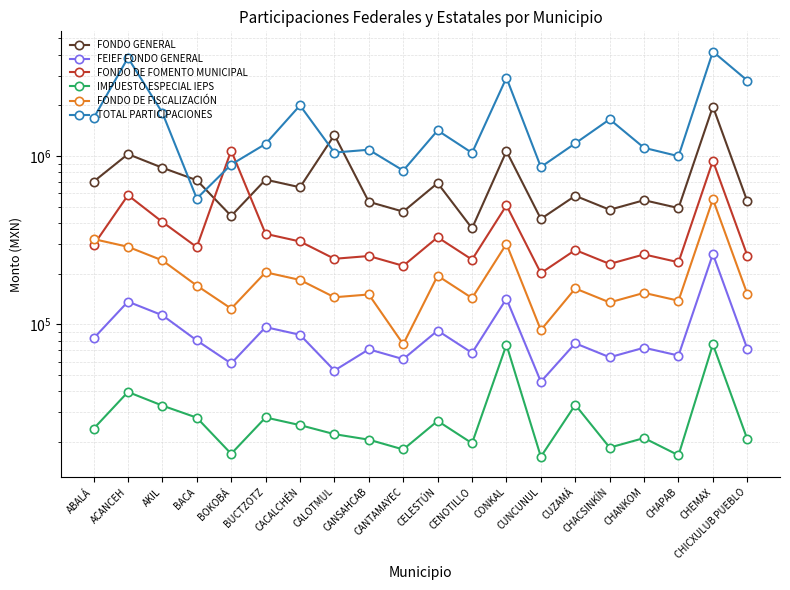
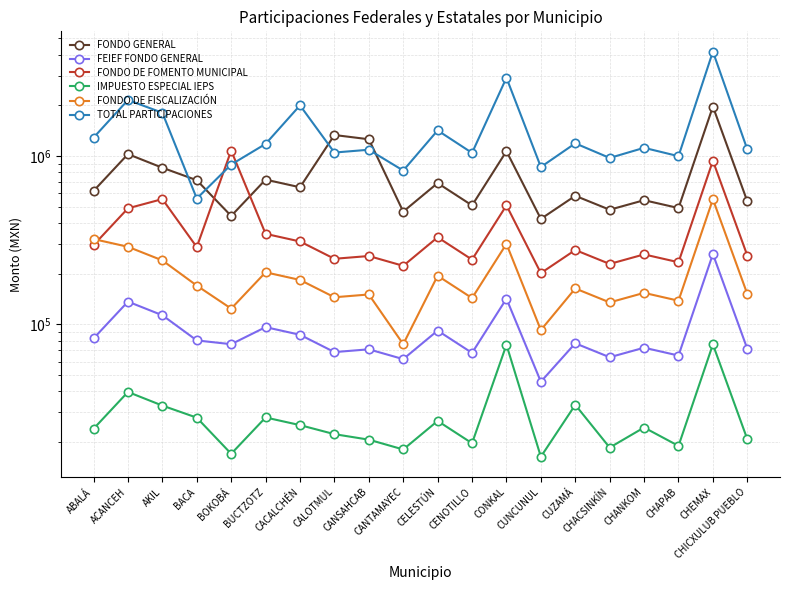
  {
    "FONDO GENERAL": {
-     "ABALÁ": 700000,
+     "ABALÁ": 620000,
      "ACANCEH": 1000000,
      "AKIL": 900000,
      "BACA": 720000,
      "BOKOBÁ": 440000,
      "BUCTZOTZ": 720000,
      "CACALCHÉN": 650000,
      "CALOTMUL": 1300000,
-     "CANSAHCAB": 530000,
+     "CANSAHCAB": 1300000,
      "CANTAMAYEC": 470000,
      "CELESTÚN": 690000,
-     "CENOTILLO": 370000,
+     "CENOTILLO": 510000,
      "CONKAL": 1100000,
      "CUNCUNUL": 420000,
      "CUZAMÁ": 580000,
      "CHACSINKÍN": 480000,
      "CHANKOM": 550000,
      "CHAPAB": 490000,
      "CHEMAX": 2000000,
      "CHICXULUB PUEBLO": 540000
    },
    "FEIEF FONDO GENERAL": {
      "ABALÁ": 80000,
      "ACANCEH": 140000,
      "AKIL": 110000,
      "BACA": 80000,
-     "BOKOBÁ": 58000,
+     "BOKOBÁ": 80000,
      "BUCTZOTZ": 100000,
      "CACALCHÉN": 90000,
-     "CALOTMUL": 53000,
+     "CALOTMUL": 68000,
      "CANSAHCAB": 71000,
      "CANTAMAYEC": 62000,
      "CELESTÚN": 90000,
      "CENOTILLO": 68000,
      "CONKAL": 140000,
      "CUNCUNUL": 46000,
      "CUZAMÁ": 80000,
      "CHACSINKÍN": 64000,
      "CHANKOM": 73000,
      "CHAPAB": 65000,
      "CHEMAX": 260000,
      "CHICXULUB PUEBLO": 71000
    },
    "FONDO DE FOMENTO MUNICIPAL": {
      "ABALÁ": 300000,
-     "ACANCEH": 580000,
-     "AKIL": 410000,
+     "ACANCEH": 490000,
+     "AKIL": 550000,
      "BACA": 290000,
      "BOKOBÁ": 1100000,
      "BUCTZOTZ": 340000,
      "CACALCHÉN": 310000,
      "CALOTMUL": 240000,
      "CANSAHCAB": 250000,
      "CANTAMAYEC": 220000,
      "CELESTÚN": 330000,
      "CENOTILLO": 240000,
      "CONKAL": 510000,
      "CUNCUNUL": 200000,
      "CUZAMÁ": 280000,
      "CHACSINKÍN": 230000,
      "CHANKOM": 260000,
      "CHAPAB": 230000,
      "CHEMAX": 900000,
      "CHICXULUB PUEBLO": 260000
    },
    "IMPUESTO ESPECIAL IEPS": {
      "ABALÁ": 24000,
      "ACANCEH": 40000,
      "AKIL": 33000,
      "BACA": 28000,
      "BOKOBÁ": 17000,
      "BUCTZOTZ": 28000,
      "CACALCHÉN": 25000,
      "CALOTMUL": 22000,
      "CANSAHCAB": 21000,
      "CANTAMAYEC": 18000,
      "CELESTÚN": 27000,
      "CENOTILLO": 20000,
      "CONKAL": 80000,
      "CUNCUNUL": 16000,
      "CUZAMÁ": 33000,
      "CHACSINKÍN": 18000,
-     "CHANKOM": 21000,
-     "CHAPAB": 17000,
+     "CHANKOM": 24000,
+     "CHAPAB": 19000,
      "CHEMAX": 80000,
      "CHICXULUB PUEBLO": 21000
    },
    "FONDO DE FISCALIZACIÓN": {
      "ABALÁ": 320000,
      "ACANCEH": 290000,
      "AKIL": 240000,
      "BACA": 170000,
      "BOKOBÁ": 120000,
      "BUCTZOTZ": 200000,
      "CACALCHÉN": 180000,
      "CALOTMUL": 140000,
      "CANSAHCAB": 150000,
      "CANTAMAYEC": 80000,
      "CELESTÚN": 190000,
      "CENOTILLO": 140000,
      "CONKAL": 300000,
      "CUNCUNUL": 90000,
      "CUZAMÁ": 160000,
      "CHACSINKÍN": 130000,
      "CHANKOM": 150000,
      "CHAPAB": 140000,
      "CHEMAX": 550000,
      "CHICXULUB PUEBLO": 150000
    },
    "TOTAL PARTICIPACIONES": {
-     "ABALÁ": 1700000,
-     "ACANCEH": 3800000,
+     "ABALÁ": 1300000,
+     "ACANCEH": 2200000,
      "AKIL": 1800000,
      "BACA": 560000,
      "BOKOBÁ": 900000,
      "BUCTZOTZ": 1200000,
      "CACALCHÉN": 2000000,
      "CALOTMUL": 1000000,
      "CANSAHCAB": 1100000,
      "CANTAMAYEC": 800000,
      "CELESTÚN": 1400000,
      "CENOTILLO": 1000000,
      "CONKAL": 2900000,
      "CUNCUNUL": 900000,
      "CUZAMÁ": 1200000,
-     "CHACSINKÍN": 1700000,
+     "CHACSINKÍN": 1000000,
      "CHANKOM": 1100000,
      "CHAPAB": 1000000,
      "CHEMAX": 4200000,
-     "CHICXULUB PUEBLO": 2800000
+     "CHICXULUB PUEBLO": 1100000
    }
  }
